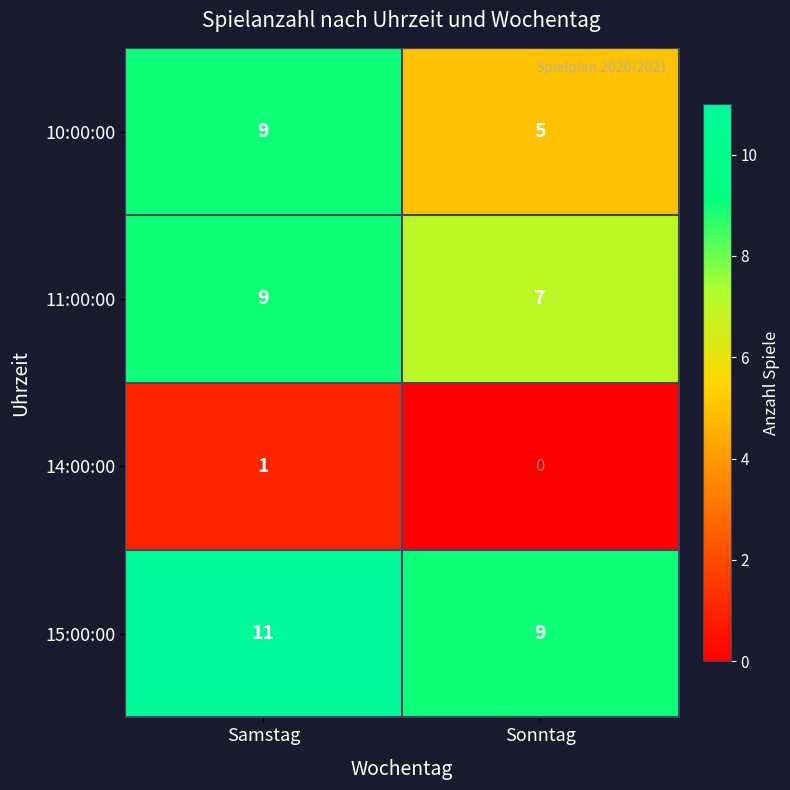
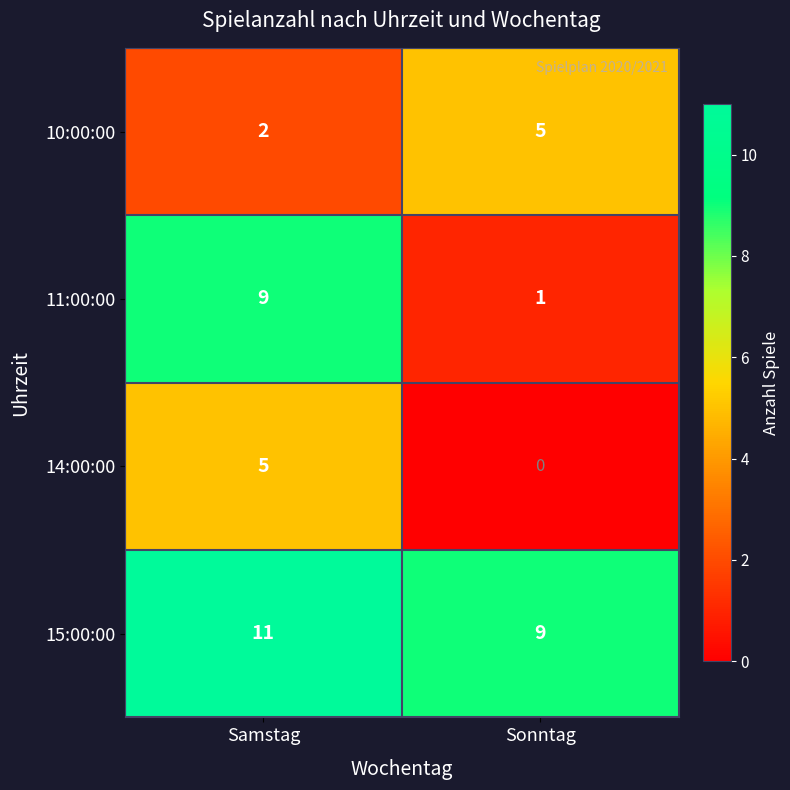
  {
    "10:00:00": {
-     "Samstag": 9
+     "Samstag": 2
    },
    "11:00:00": {
      "Samstag": 9,
-     "Sonntag": 7
+     "Sonntag": 1
    },
    "14:00:00": {
-     "Samstag": 1,
+     "Samstag": 5,
      "Sonntag": 0
    },
    "15:00:00": {
      "Samstag": 11,
      "Sonntag": 9
    }
  }
